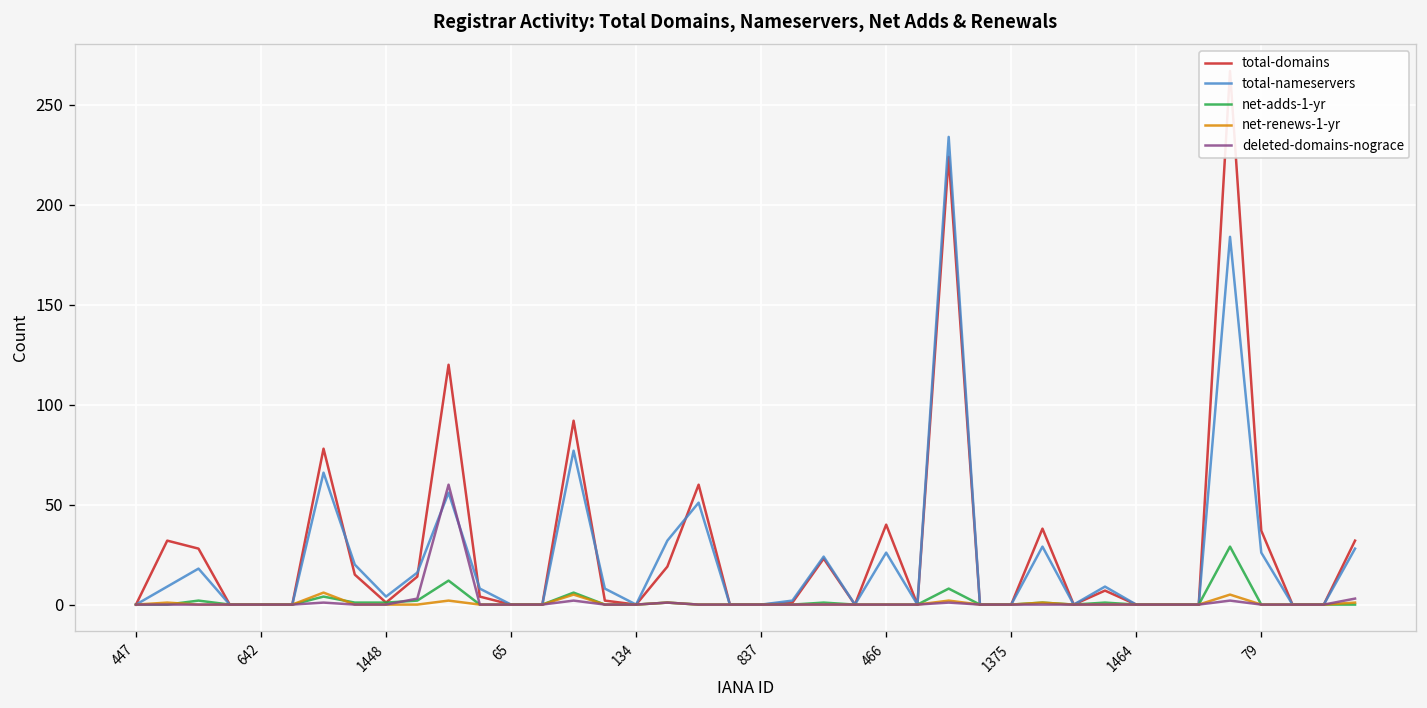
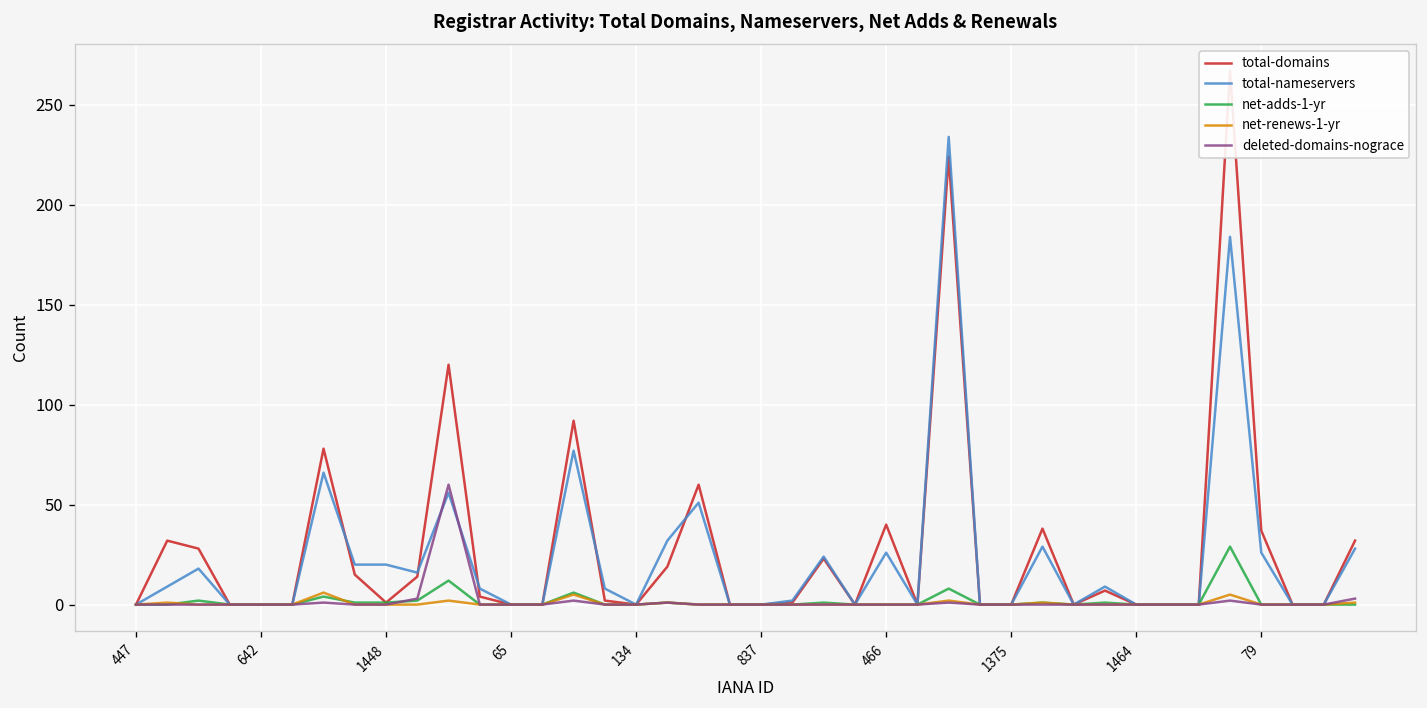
  {
    "total-domains": {
      "466": 40,
      "79": 37
    },
    "total-nameservers": {
-     "1448": 4,
+     "1448": 20,
      "466": 26,
      "79": 26
    }
  }
